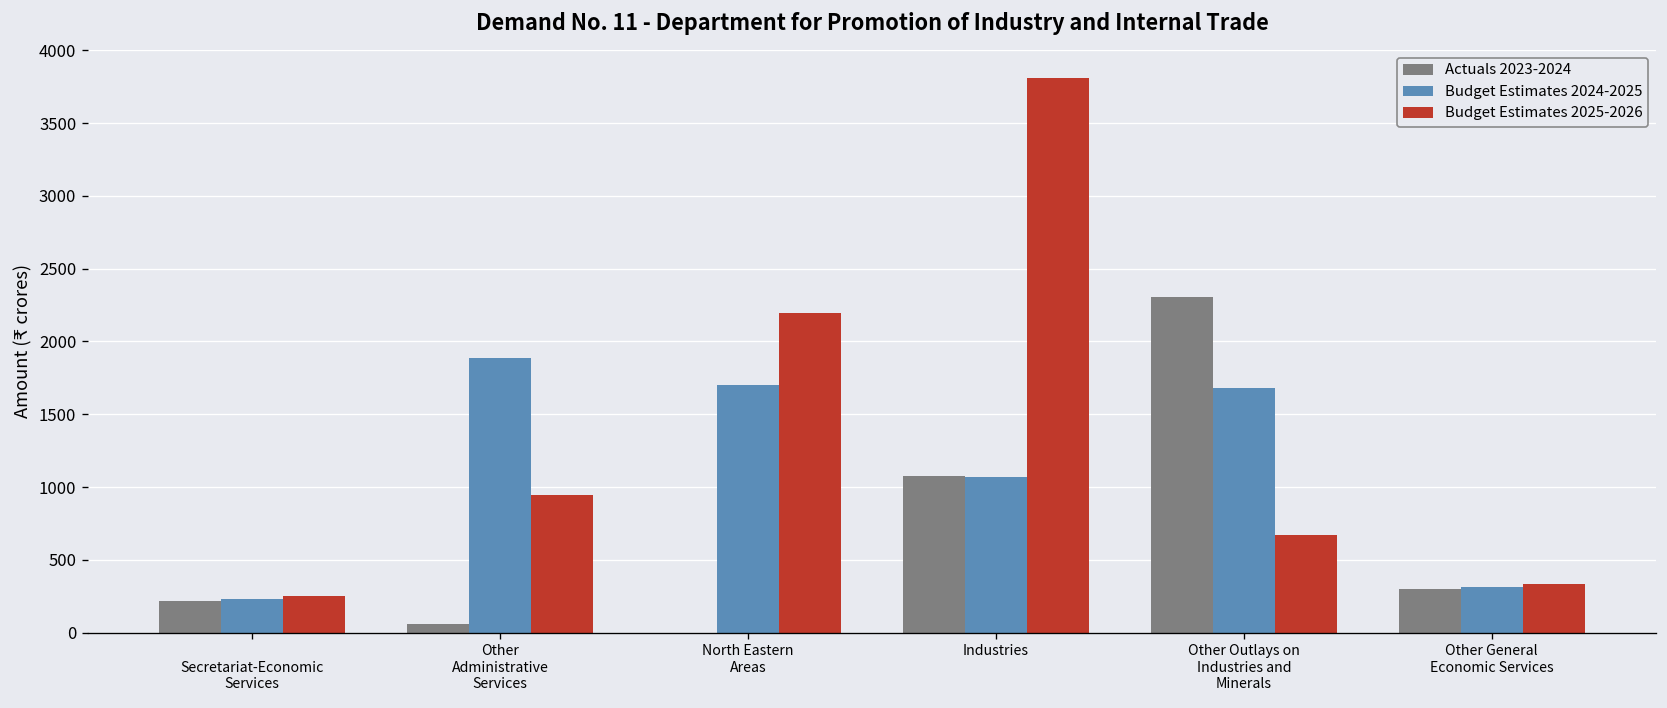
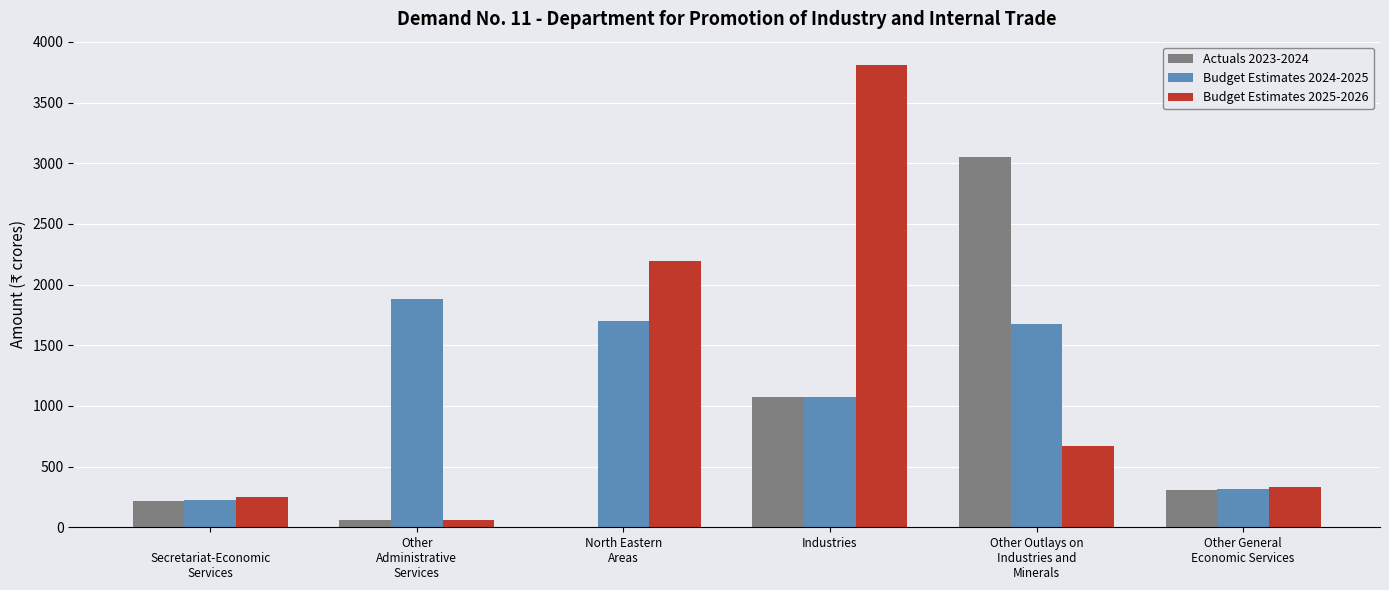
  {
    "Actuals 2023-2024": {
      "Secretariat-Economic Services": 220,
      "Other Administrative Services": 60,
      "North Eastern Areas": 0,
      "Industries": 1080,
-     "Other Outlays on Industries and Minerals": 2300,
+     "Other Outlays on Industries and Minerals": 3050,
      "Other General Economic Services": 300
    },
    "Budget Estimates 2024-2025": {
      "Secretariat-Economic Services": 230,
      "Other Administrative Services": 1880,
      "North Eastern Areas": 1700,
      "Industries": 1070,
      "Other Outlays on Industries and Minerals": 1680,
      "Other General Economic Services": 310
    },
    "Budget Estimates 2025-2026": {
      "Secretariat-Economic Services": 250,
-     "Other Administrative Services": 940,
+     "Other Administrative Services": 60,
      "North Eastern Areas": 2200,
      "Industries": 3810,
      "Other Outlays on Industries and Minerals": 670,
      "Other General Economic Services": 330
    }
  }
